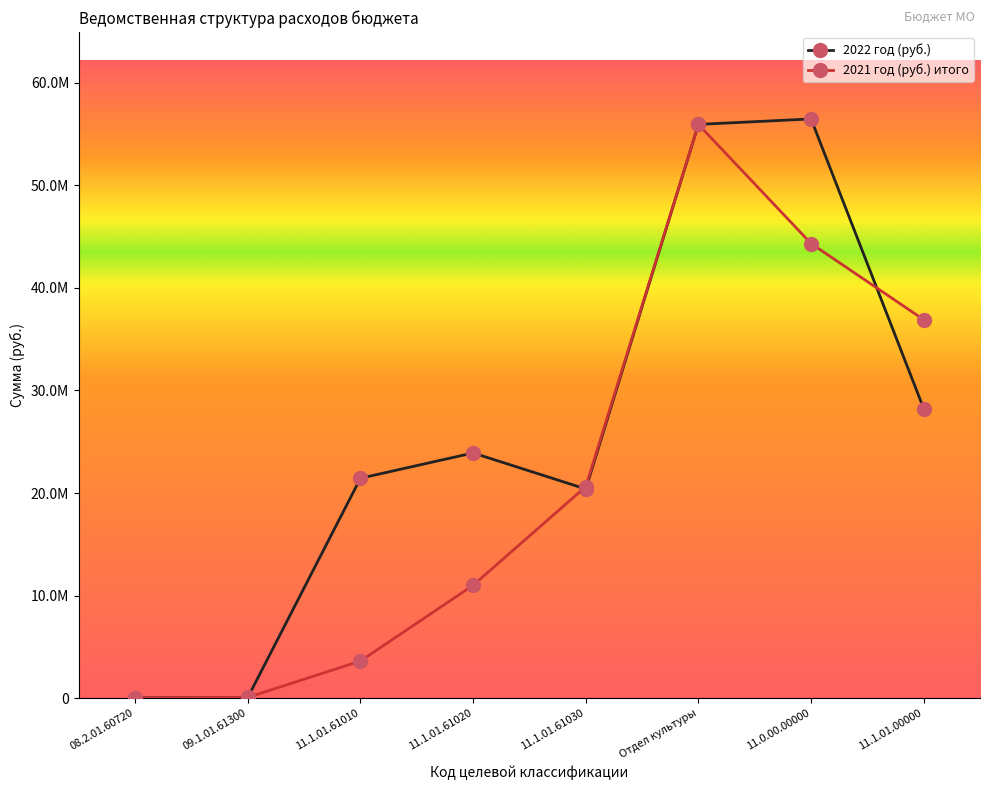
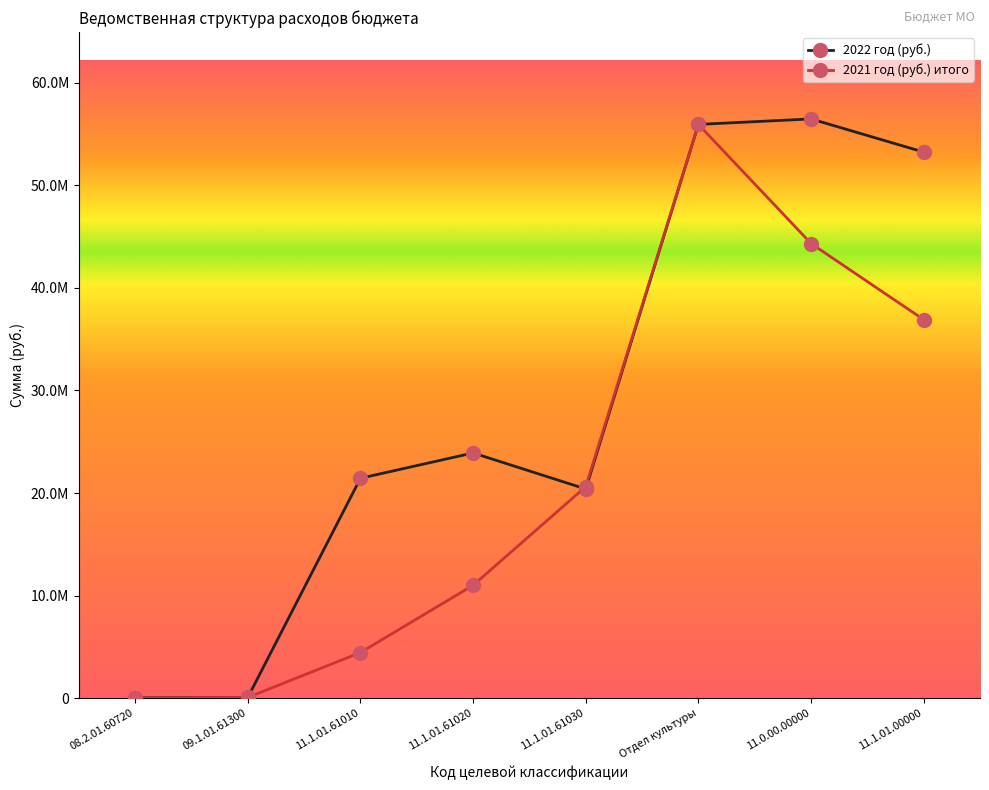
  {
    "2022 год (руб.)": {
      "11.1.01.61010": 21400000,
      "11.1.01.61020": 23900000,
      "11.0.00.00000": 56500000,
-     "11.1.01.00000": 28200000
+     "11.1.01.00000": 53300000
    },
    "2021 год (руб.) итого": {
-     "11.1.01.61010": 3600000,
+     "11.1.01.61010": 4400000,
      "11.1.01.61020": 11000000,
      "11.0.00.00000": 44300000,
      "11.1.01.00000": 36900000
    }
  }
